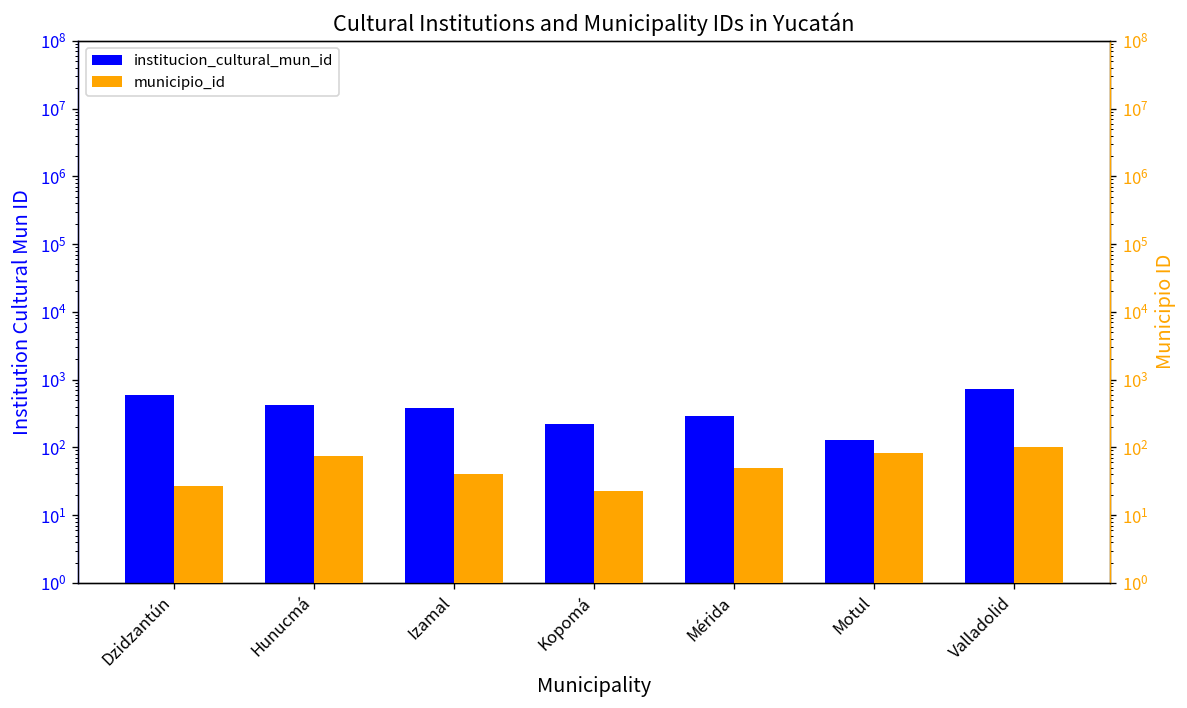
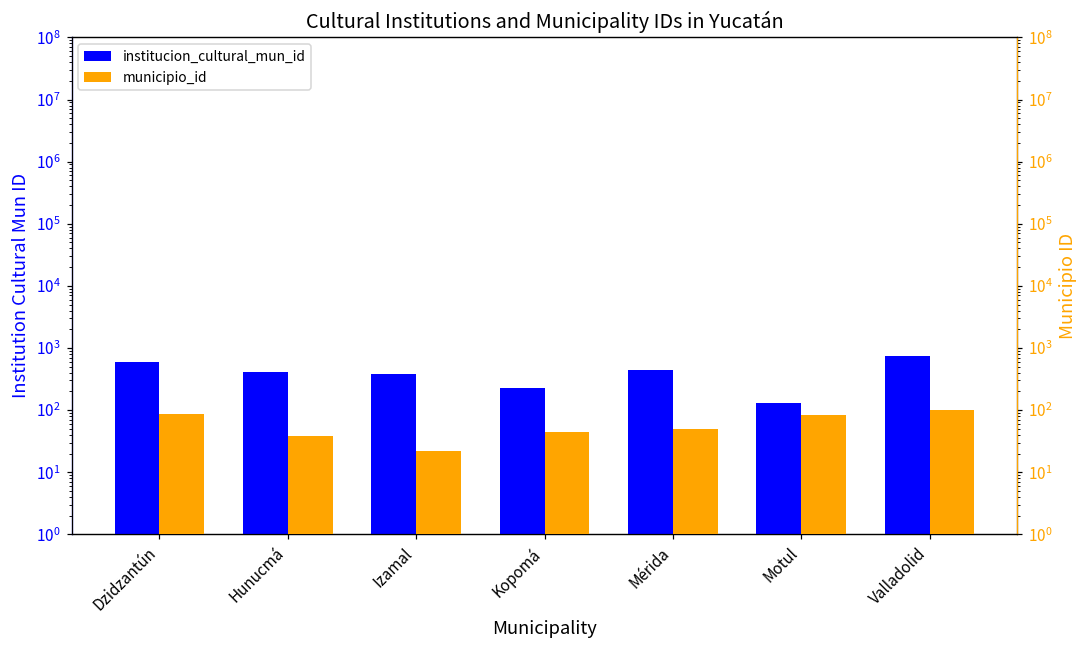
  {
    "institucion_cultural_mun_id": {
      "Dzidzantún": 600,
      "Hunucmá": 400,
      "Izamal": 400,
      "Kopomá": 220,
-     "Mérida": 300,
+     "Mérida": 400,
      "Motul": 130,
      "Valladolid": 700
    },
    "municipio_id": {
-     "Dzidzantún": 30,
-     "Hunucmá": 70,
-     "Izamal": 40,
-     "Kopomá": 23,
+     "Dzidzantún": 90,
+     "Hunucmá": 40,
+     "Izamal": 22,
+     "Kopomá": 50,
      "Mérida": 50,
      "Motul": 80,
      "Valladolid": 100
    }
  }
